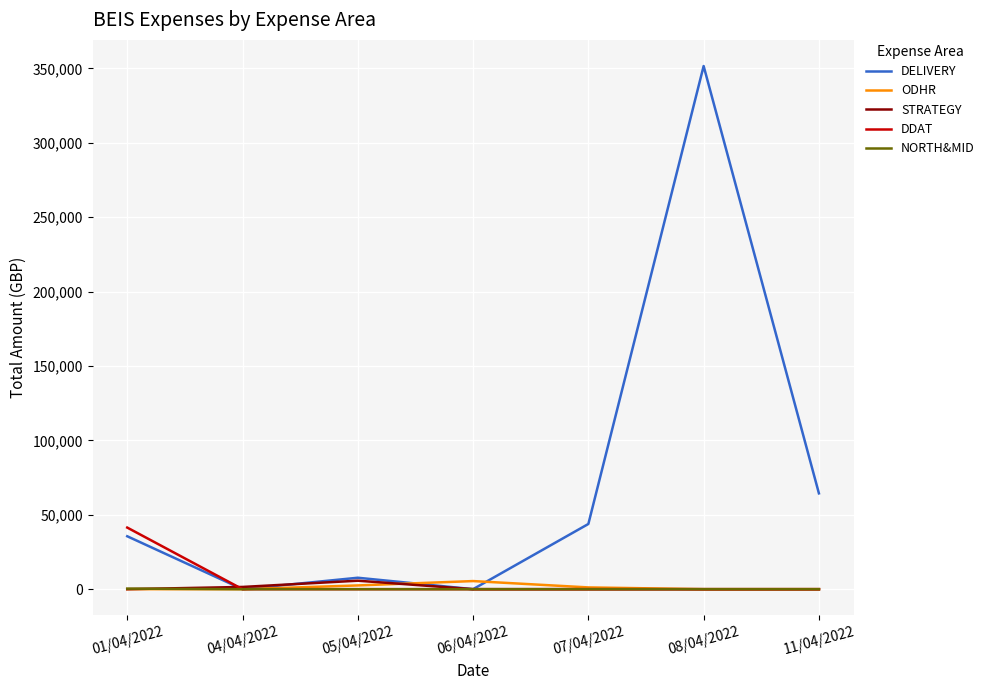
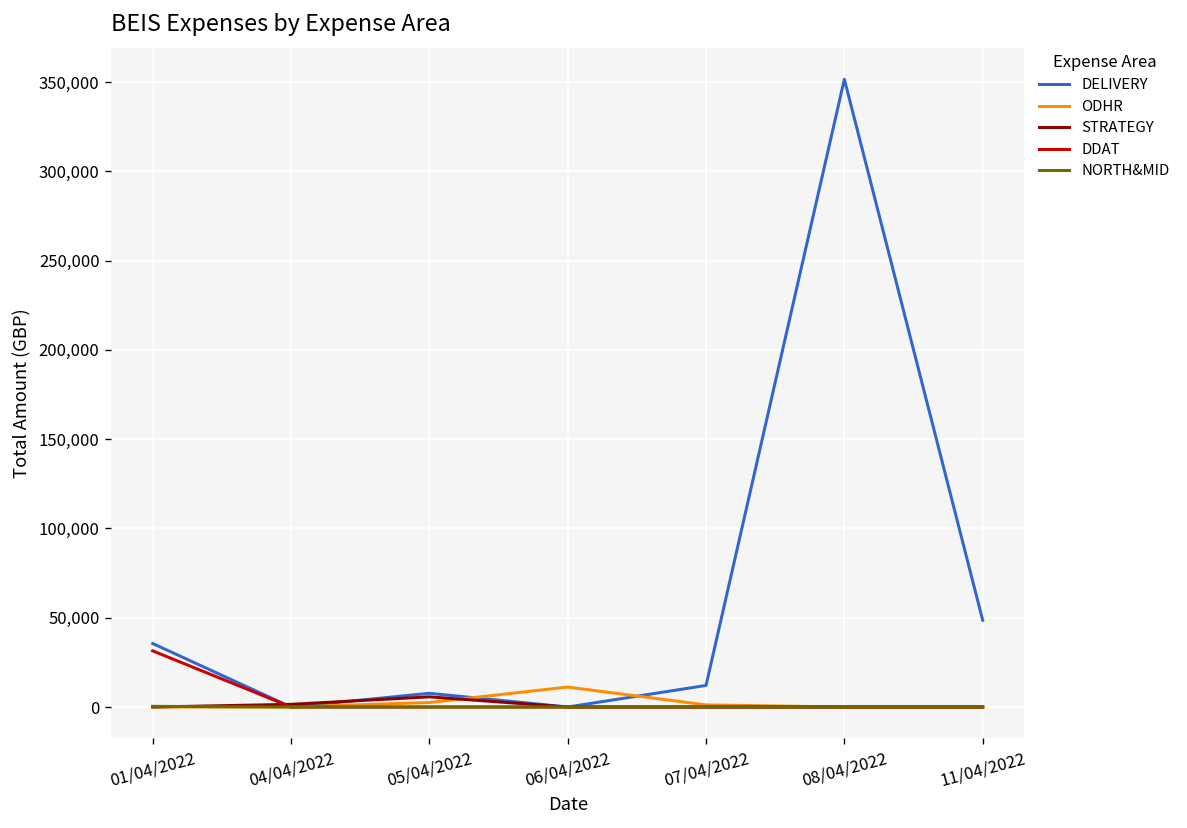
  {
    "DELIVERY": {
      "01/04/2022": "36,000",
      "05/04/2022": "8,000",
-     "07/04/2022": "44,000",
+     "07/04/2022": "12,000",
      "08/04/2022": "352,000",
-     "11/04/2022": "64,000"
+     "11/04/2022": "49,000"
    },
    "ODHR": {
      "05/04/2022": "3,000",
-     "06/04/2022": "5,000"
+     "06/04/2022": "11,000"
    },
    "STRATEGY": {
      "05/04/2022": "6,000"
    },
    "DDAT": {
-     "01/04/2022": "41,000"
+     "01/04/2022": "31,000"
    }
  }
